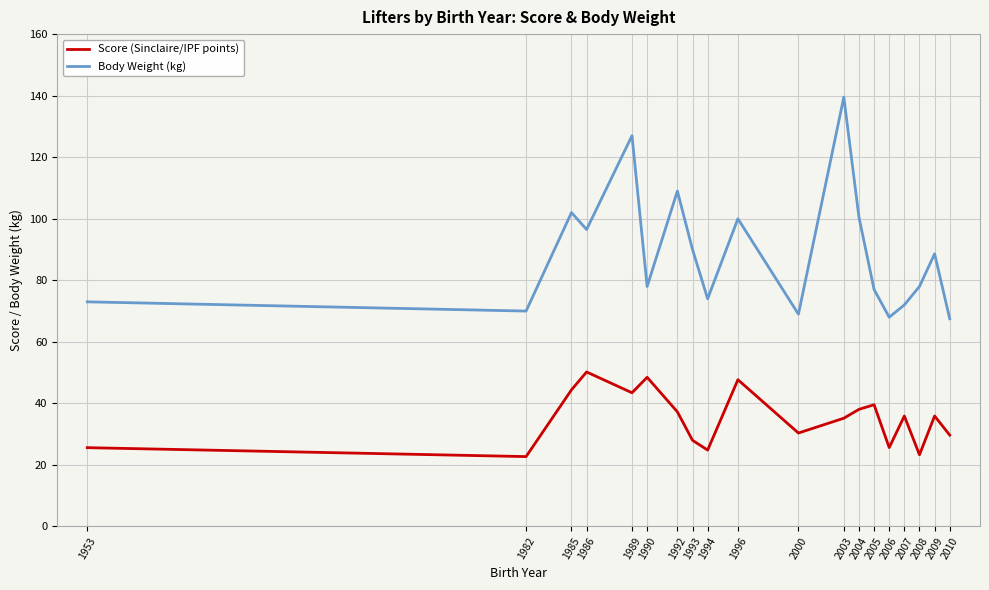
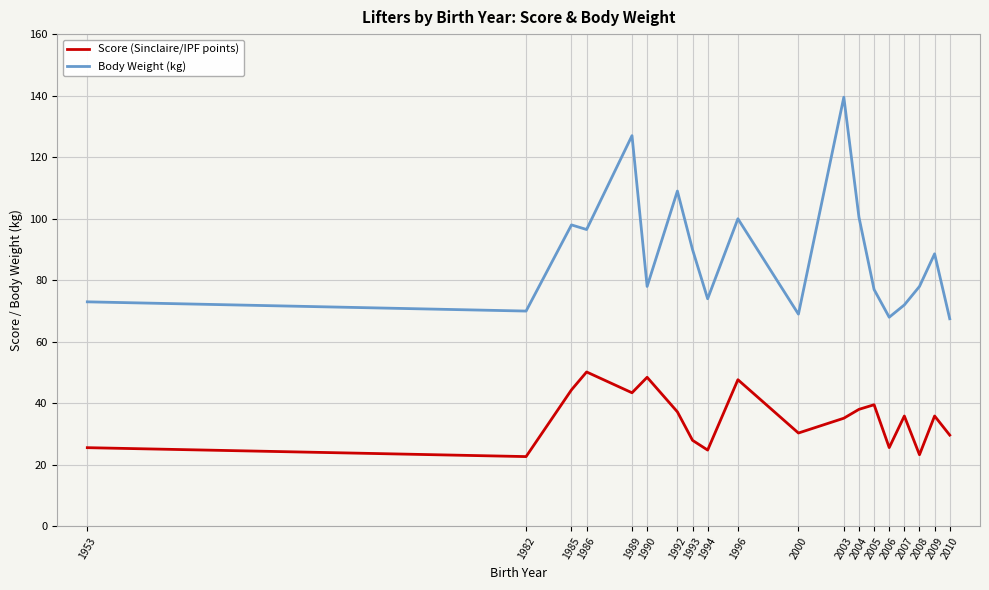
  {
    "Score (Sinclaire/IPF points)": {
      "1953": 26,
      "1982": 23,
      "1985": 44,
      "1986": 50,
      "1989": 43,
      "1990": 48,
      "1992": 37,
      "1993": 28,
      "1994": 25,
      "1996": 48,
      "2000": 30,
      "2003": 35,
      "2004": 38,
      "2005": 40,
      "2006": 26,
      "2007": 36,
      "2008": 23,
      "2009": 36,
      "2010": 30
    },
    "Body Weight (kg)": {
      "1953": 73,
      "1982": 70,
-     "1985": 102,
+     "1985": 98,
      "1986": 97,
      "1989": 127,
      "1990": 78,
      "1992": 109,
      "1993": 90,
      "1994": 74,
      "1996": 100,
      "2000": 69,
      "2003": 140,
      "2004": 101,
      "2005": 77,
      "2006": 68,
      "2007": 72,
      "2008": 78,
      "2009": 89,
      "2010": 68
    }
  }
